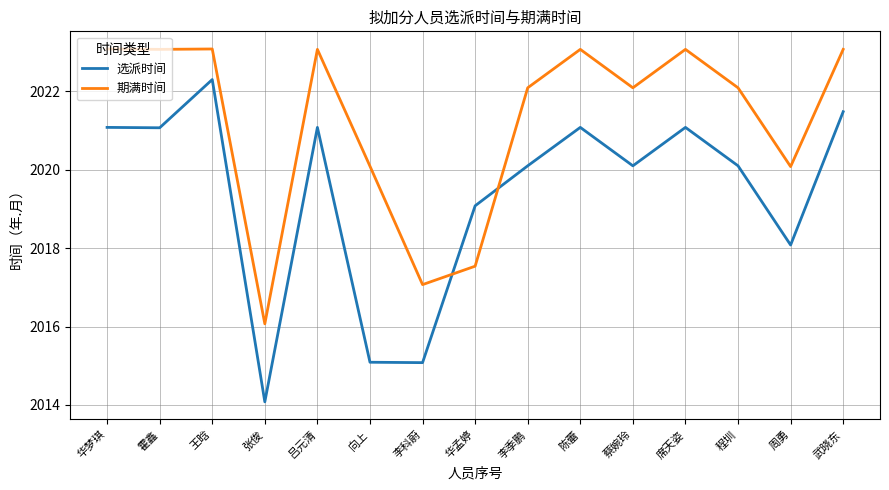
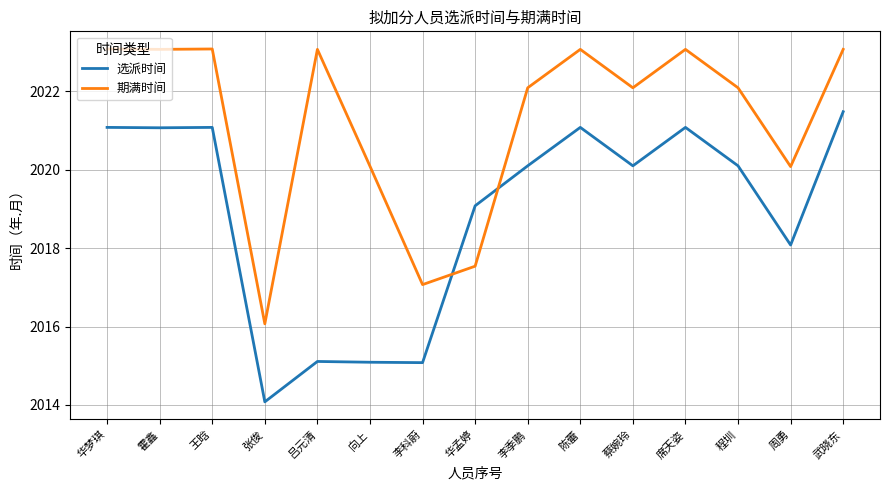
  {
    "选派时间": {
      "华梦琪": 2021.1,
      "霍鑫": 2021.1,
-     "王晗": 2022.3,
+     "王晗": 2021.1,
      "张俊": 2014.1,
-     "吕元清": 2021.1,
+     "吕元清": 2015.1,
      "向上": 2015.1,
      "李科蔚": 2015.1,
      "华孟婷": 2019.1,
      "李季鹏": 2020.1,
      "陈蕾": 2021.1,
      "蔡婉玲": 2020.1,
      "席天姿": 2021.1,
      "程圳": 2020.1,
      "周勇": 2018.1,
      "武晓东": 2021.5
    },
    "期满时间": {
      "王晗": 2023.1,
      "张俊": 2016.1,
      "吕元清": 2023.1,
      "向上": 2020.1,
      "李科蔚": 2017.1,
      "华孟婷": 2017.5,
      "李季鹏": 2022.1,
      "陈蕾": 2023.1,
      "蔡婉玲": 2022.1,
      "席天姿": 2023.1,
      "程圳": 2022.1,
      "周勇": 2020.1,
      "武晓东": 2023.1
    }
  }
